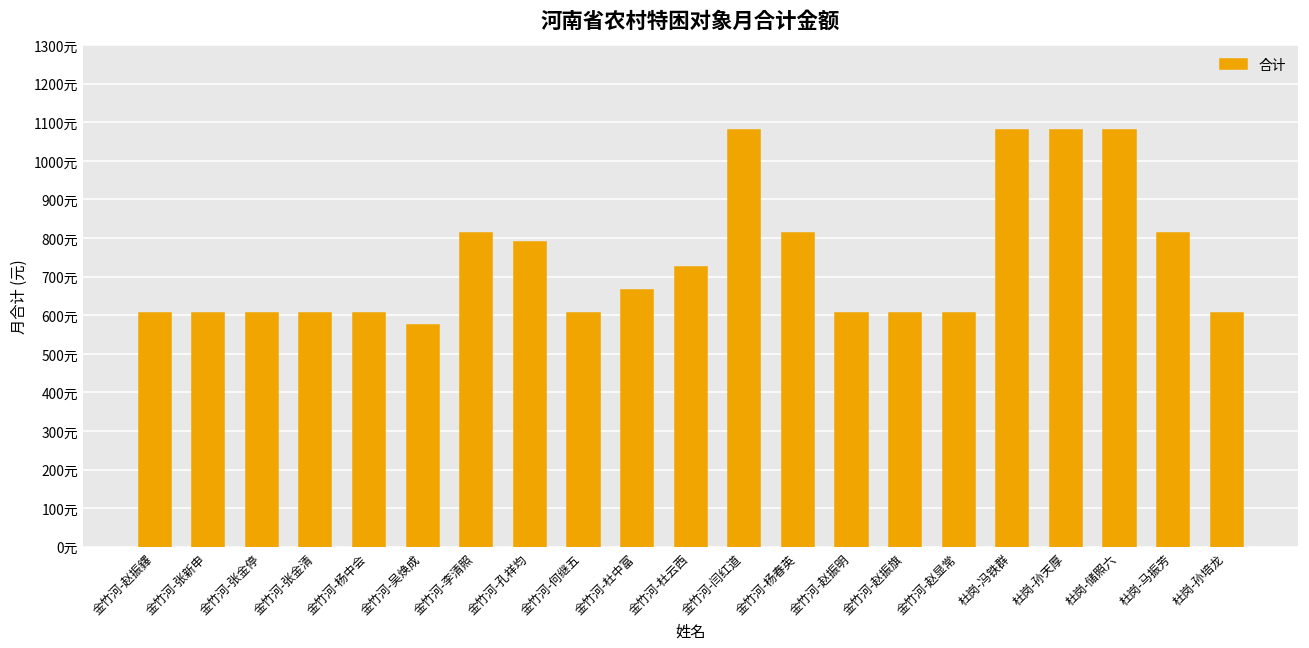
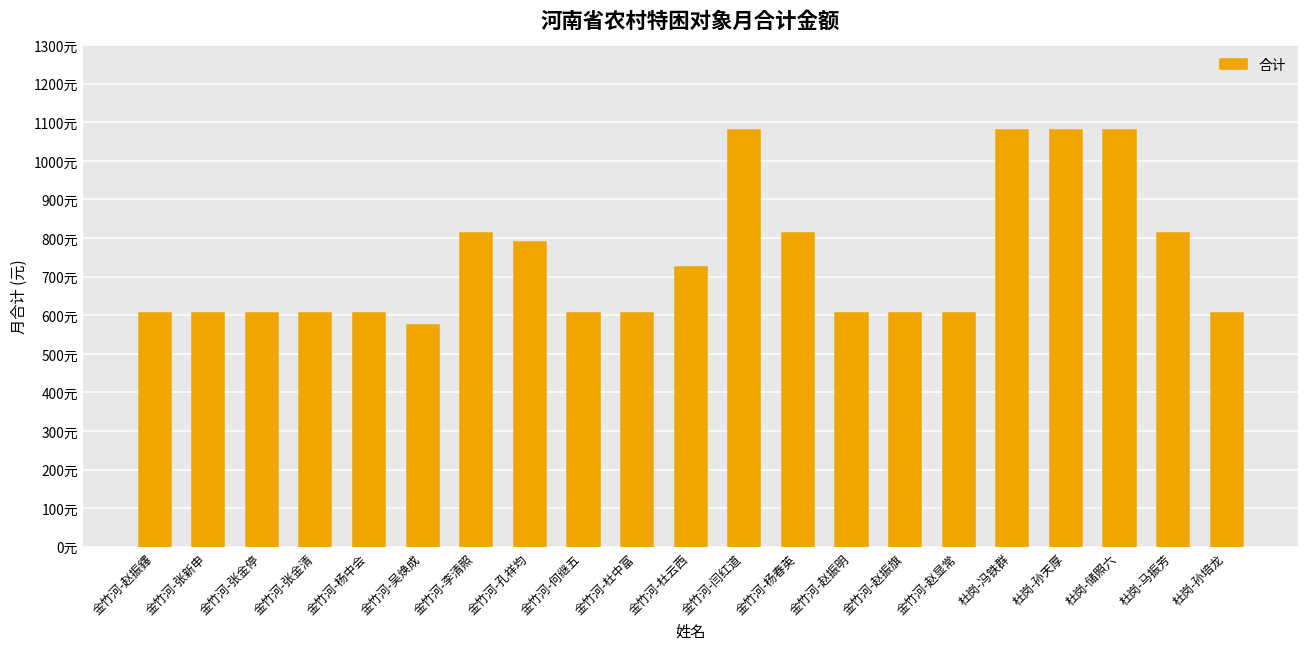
  {
    "金竹河-赵振鐸": "610元",
    "金竹河-张新申": "610元",
    "金竹河-张金停": "610元",
    "金竹河-张金清": "610元",
    "金竹河-杨中会": "610元",
    "金竹河-吴焕成": "580元",
    "金竹河-李清照": "810元",
    "金竹河-孔祥均": "790元",
    "金竹河-何继五": "610元",
-   "金竹河-杜中富": "670元",
+   "金竹河-杜中富": "610元",
    "金竹河-杜云西": "730元",
    "金竹河-闫红道": "1080元",
    "金竹河-杨春英": "810元",
    "金竹河-赵振明": "610元",
    "金竹河-赵振旗": "610元",
    "金竹河-赵显常": "610元",
    "杜岗-冯铁群": "1080元",
    "杜岗-孙天厚": "1080元",
    "杜岗-储照六": "1080元",
    "杜岗-马振芳": "810元",
    "杜岗-孙培龙": "610元"
  }
